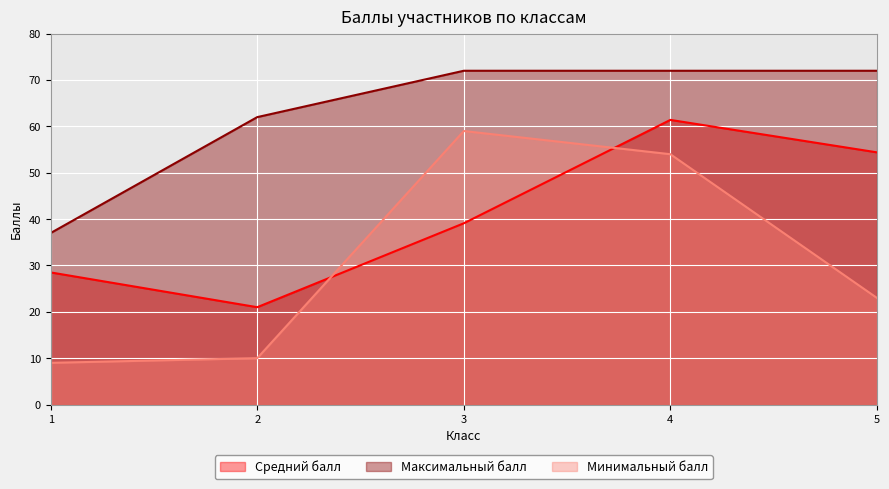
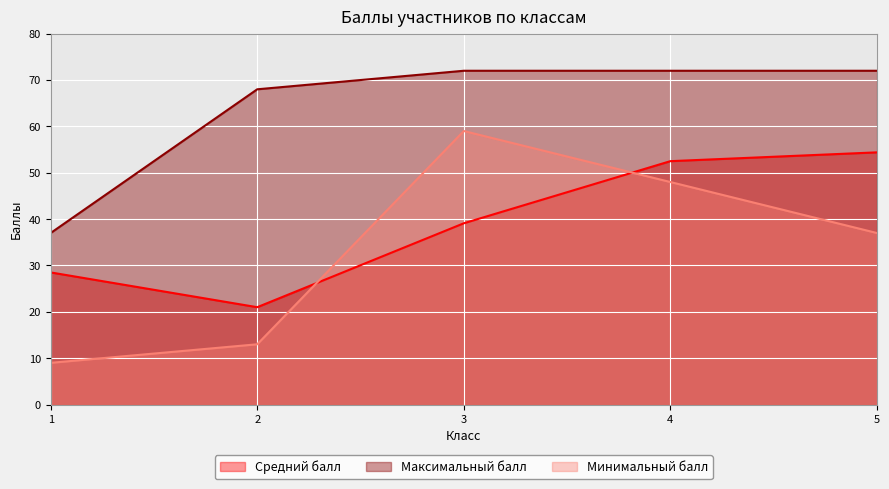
  {
    "Средний балл": {
      "1": 29,
      "2": 21,
      "3": 39,
-     "4": 61,
+     "4": 53,
      "5": 54
    },
    "Максимальный балл": {
      "1": 37,
-     "2": 62,
+     "2": 68,
      "3": 72,
      "4": 72,
      "5": 72
    },
    "Минимальный балл": {
      "1": 9,
-     "2": 10,
+     "2": 13,
      "3": 59,
-     "4": 54,
-     "5": 23
+     "4": 48,
+     "5": 37
    }
  }
